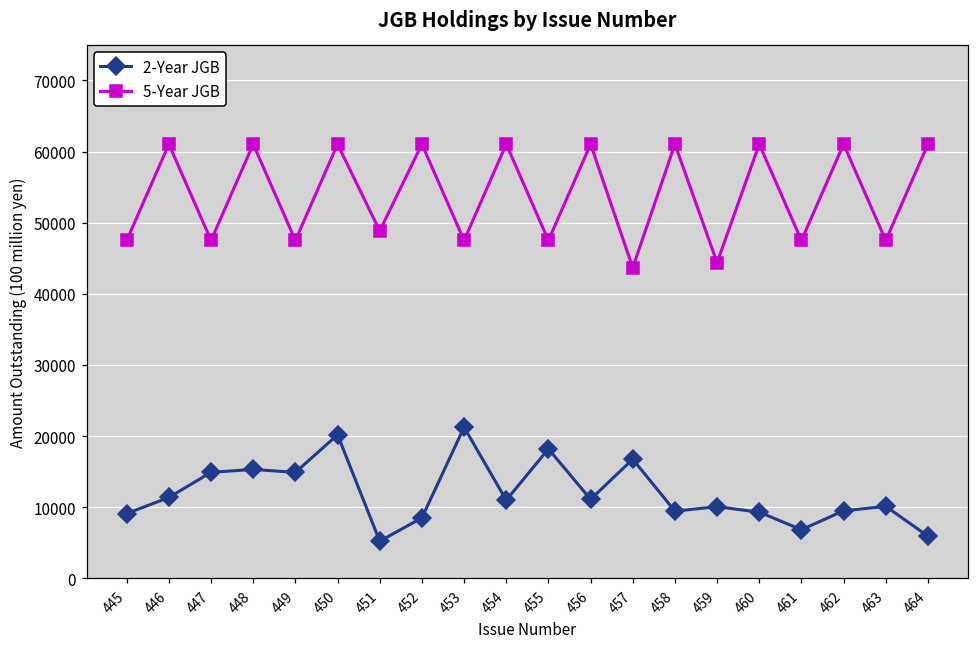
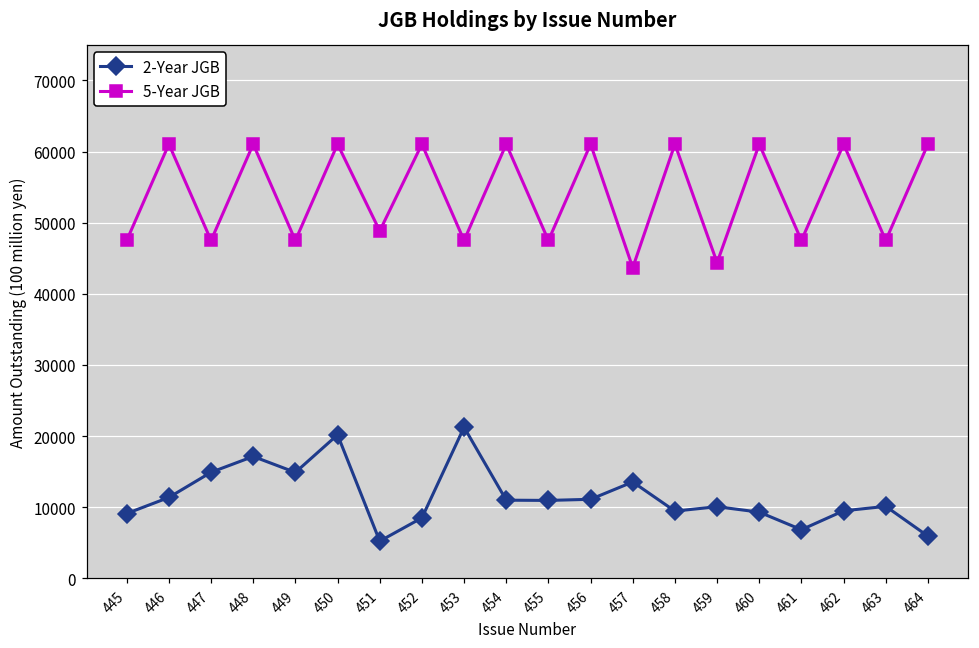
  {
    "2-Year JGB": {
      "445": 9000,
      "446": 11000,
      "447": 15000,
-     "448": 15000,
+     "448": 17000,
      "449": 15000,
      "450": 20000,
      "451": 5000,
      "452": 9000,
      "453": 21000,
      "454": 11000,
-     "455": 18000,
+     "455": 11000,
      "456": 11000,
-     "457": 17000,
+     "457": 14000,
      "458": 9000,
      "459": 10000,
      "460": 9000,
      "461": 7000,
      "462": 9000,
      "463": 10000,
      "464": 6000
    },
    "5-Year JGB": {
      "445": 47000,
      "446": 61000,
      "447": 47000,
      "448": 61000,
      "449": 47000,
      "450": 61000,
      "451": 49000,
      "452": 61000,
      "453": 47000,
      "454": 61000,
      "455": 47000,
      "456": 61000,
      "457": 44000,
      "458": 61000,
      "459": 44000,
      "460": 61000,
      "461": 47000,
      "462": 61000,
      "463": 47000,
      "464": 61000
    }
  }
